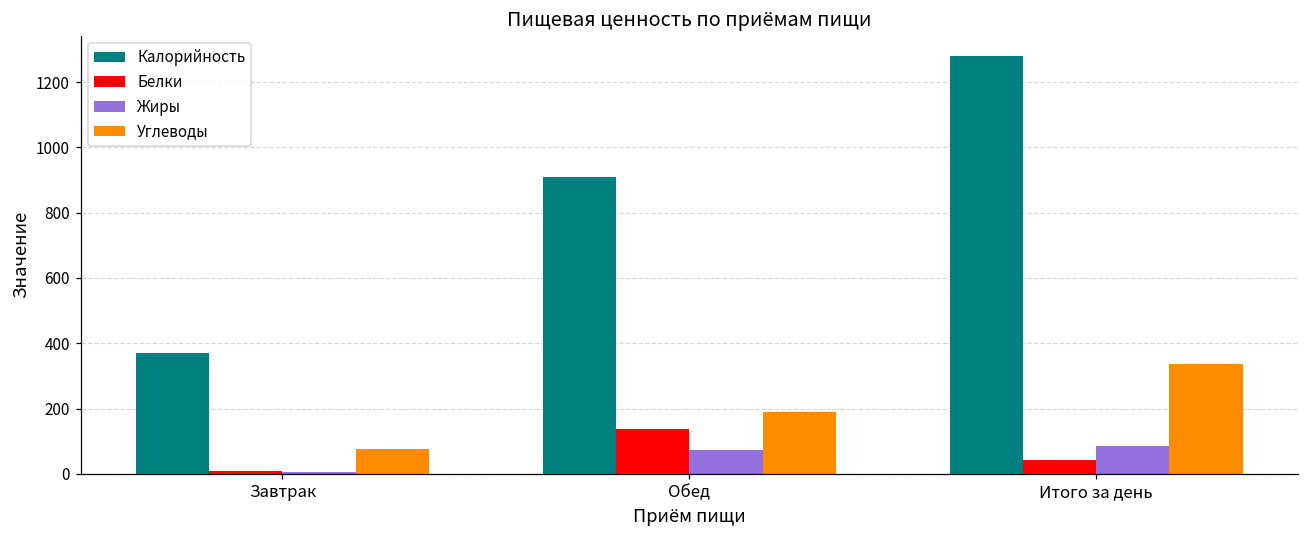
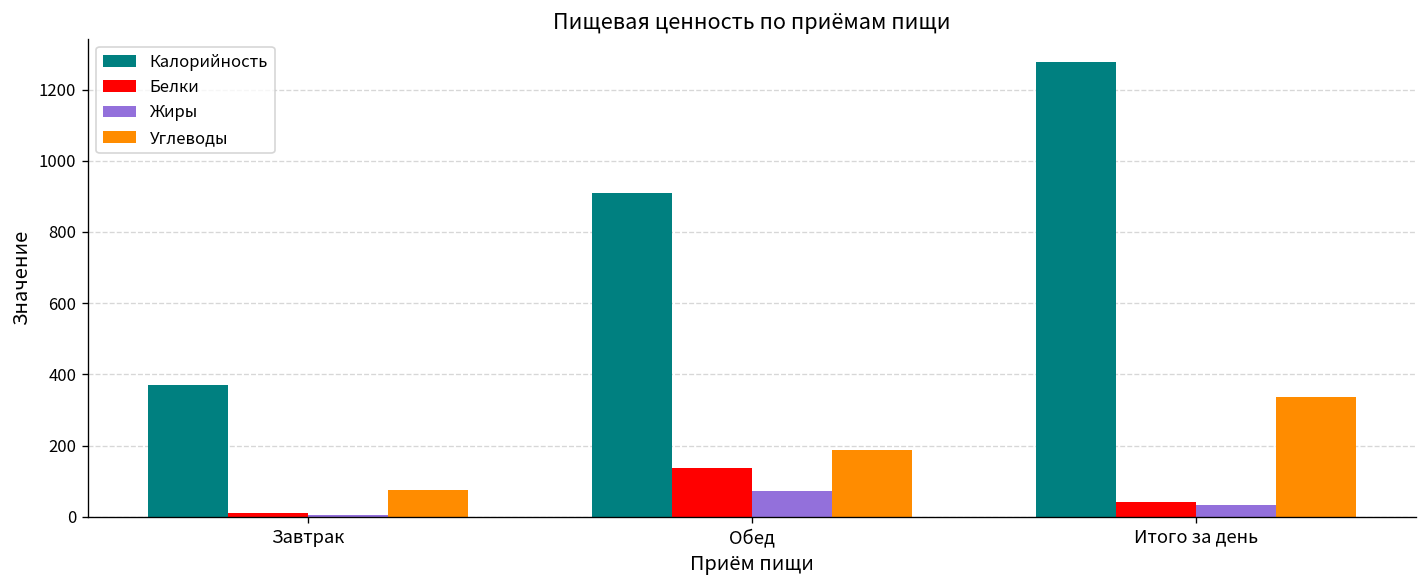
  {
    "Калорийность": {
      "Завтрак": 370,
      "Обед": 910,
      "Итого за день": 1280
    },
    "Белки": {
      "Завтрак": 10,
      "Обед": 140,
      "Итого за день": 40
    },
    "Жиры": {
      "Обед": 70,
-     "Итого за день": 90
+     "Итого за день": 30
    },
    "Углеводы": {
      "Завтрак": 80,
      "Обед": 190,
      "Итого за день": 340
    }
  }
